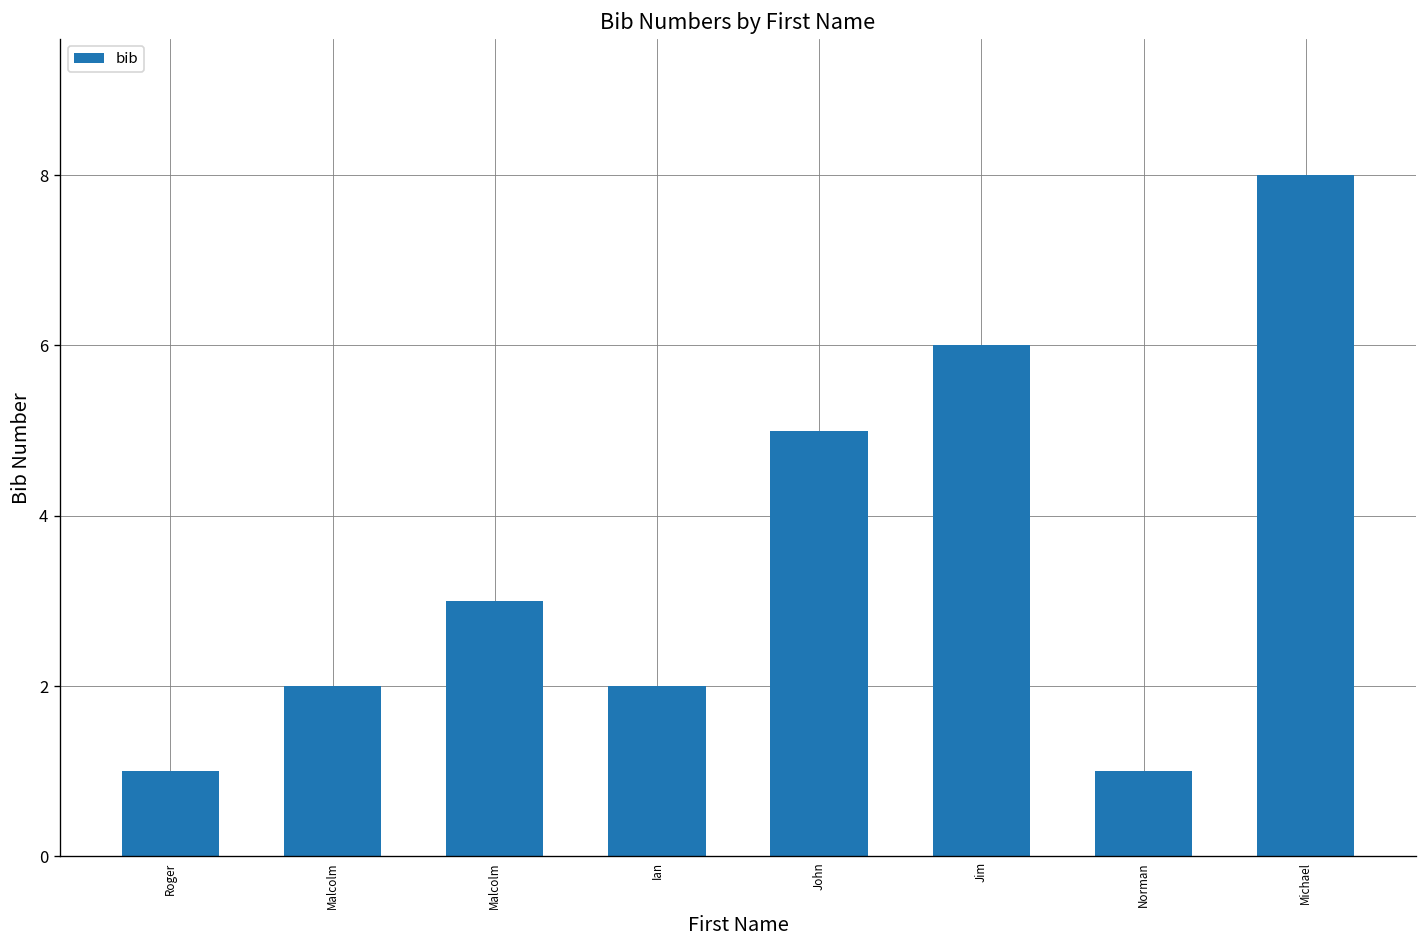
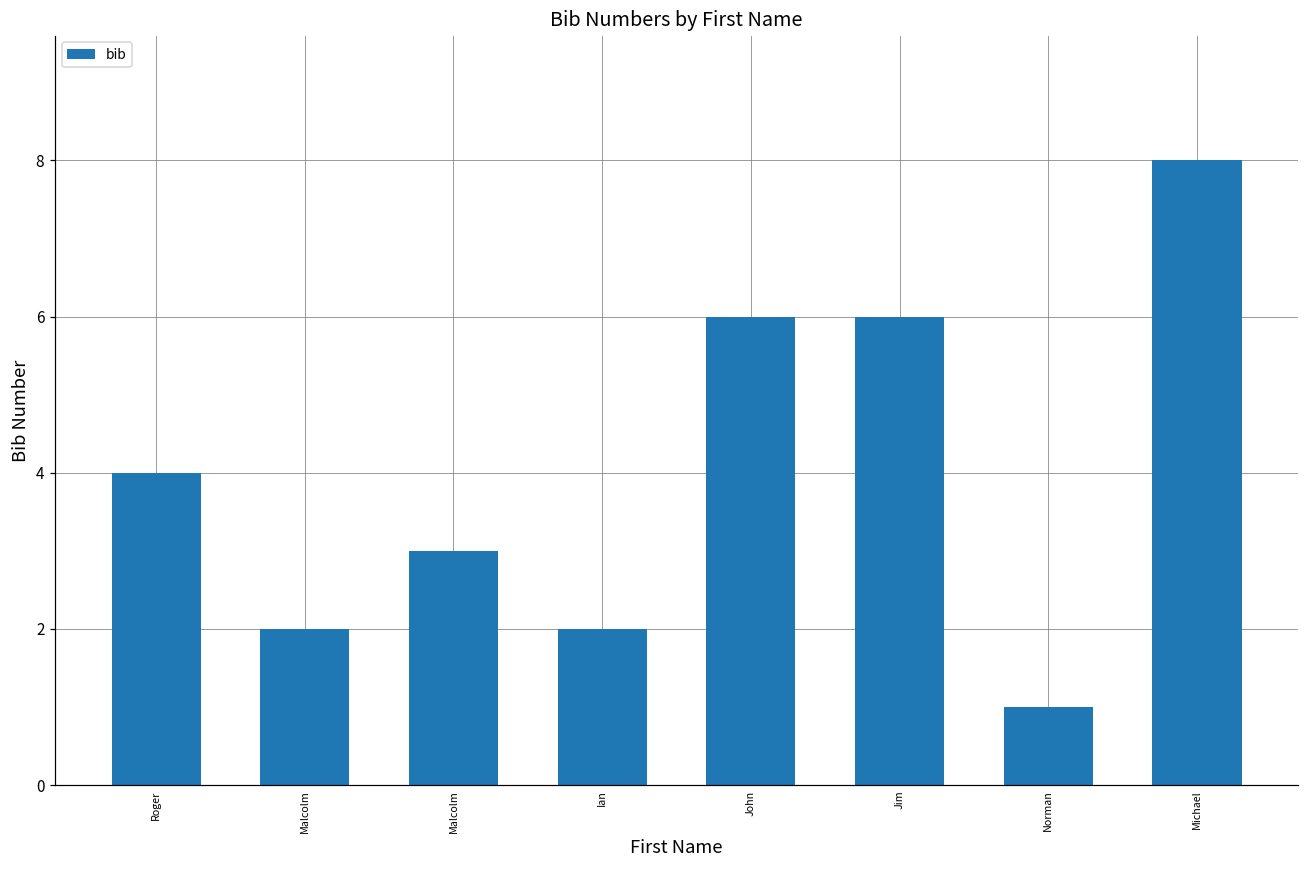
  {
-   "Roger": 1,
+   "Roger": 4,
    "Ian": 2,
-   "John": 5,
+   "John": 6,
    "Jim": 6,
    "Norman": 1,
    "Michael": 8
  }
